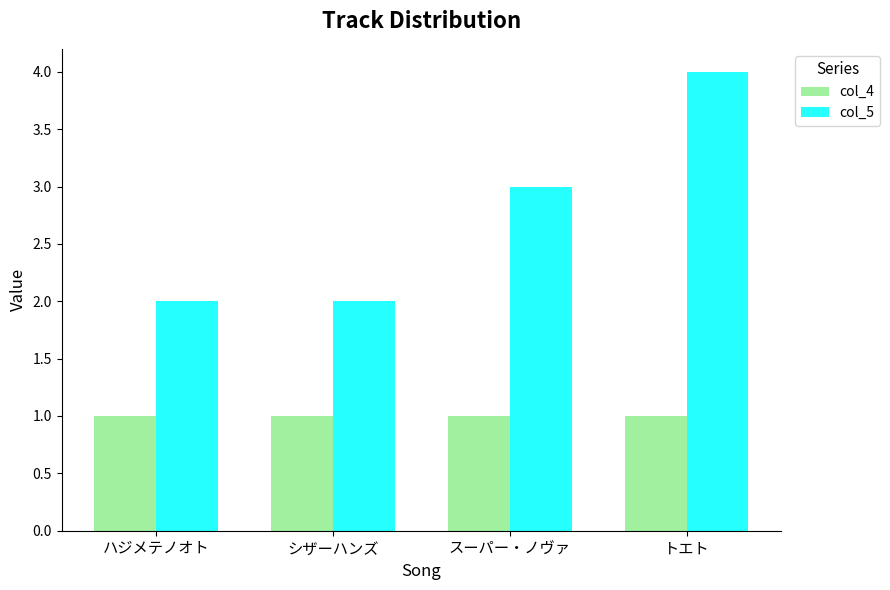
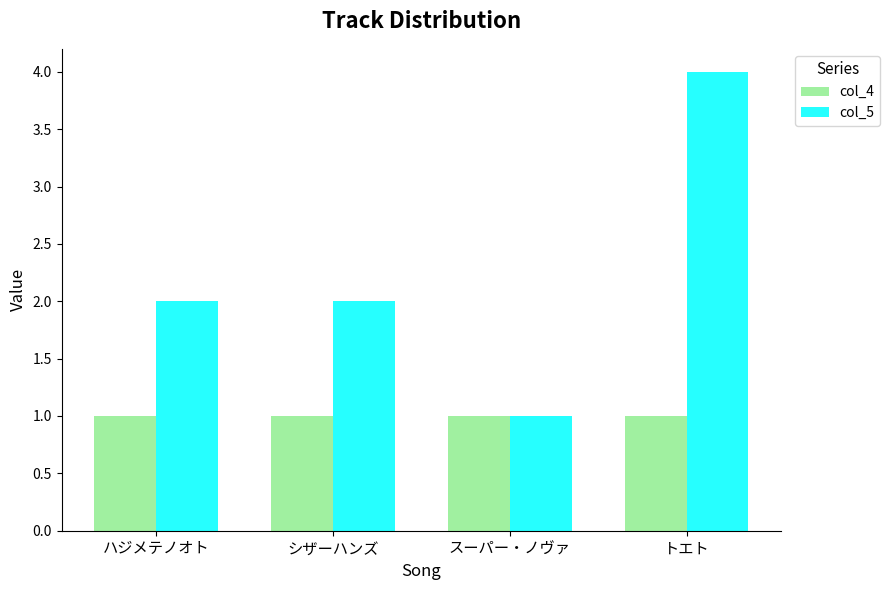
  {
    "col_4": {
      "ハジメテノオト": 1,
      "シザーハンズ": 1,
      "スーパー・ノヴァ": 1,
      "トエト": 1
    },
    "col_5": {
      "ハジメテノオト": 2,
      "シザーハンズ": 2,
-     "スーパー・ノヴァ": 3,
+     "スーパー・ノヴァ": 1,
      "トエト": 4
    }
  }
